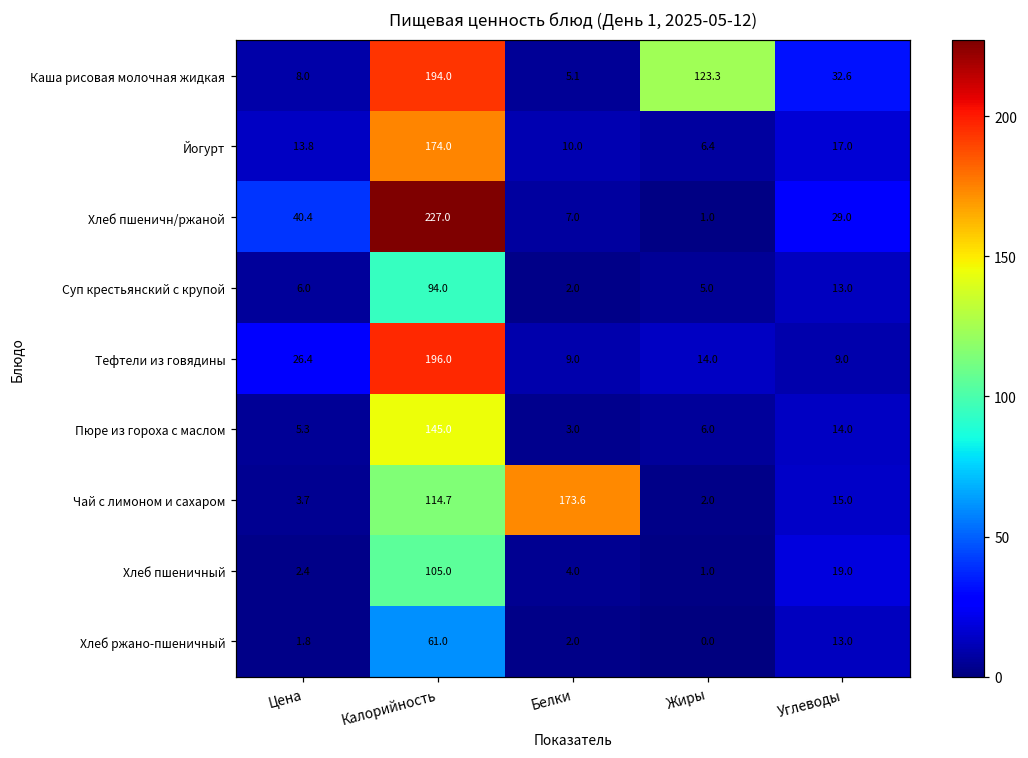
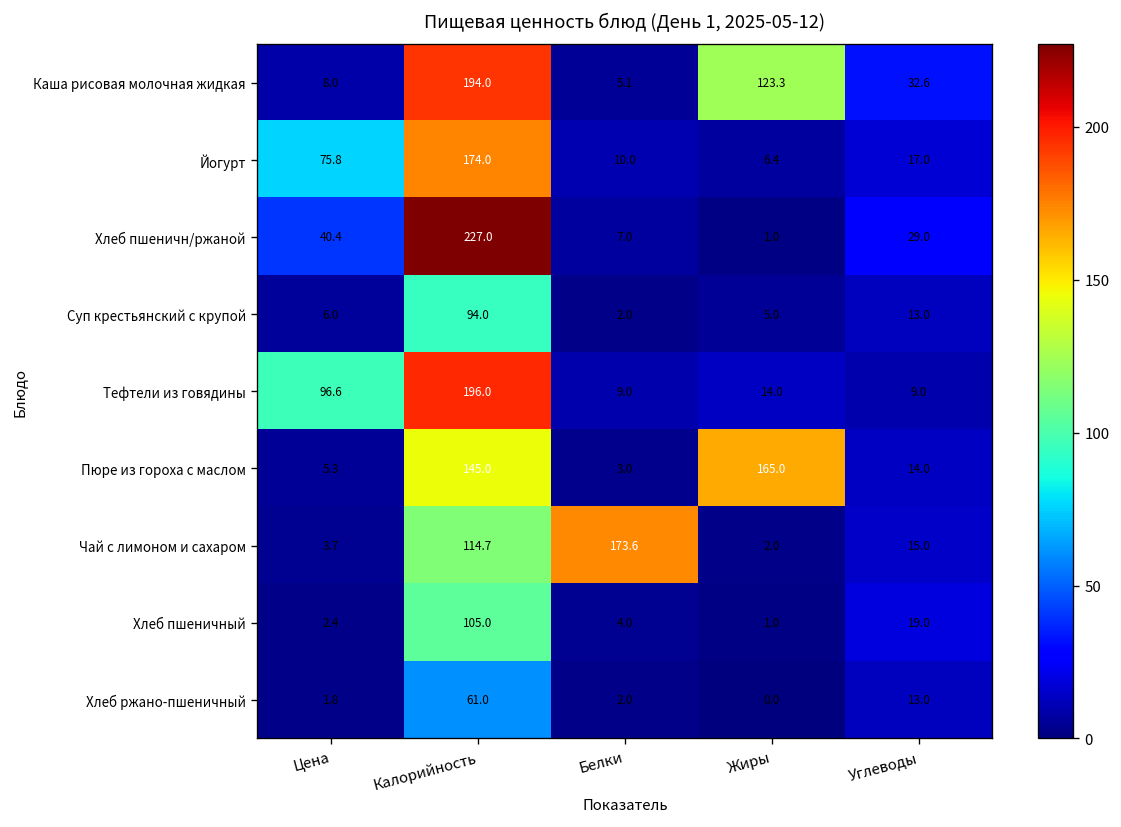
  {
    "Каша рисовая молочная жидкая": {
      "Цена": 8.0,
      "Калорийность": 194.0,
      "Белки": 5.1,
      "Жиры": 123.3,
      "Углеводы": 32.6
    },
    "Йогурт": {
-     "Цена": 13.8,
+     "Цена": 75.8,
      "Калорийность": 174.0,
      "Белки": 10.0,
      "Жиры": 6.4,
      "Углеводы": 17.0
    },
    "Хлеб пшеничн/ржаной": {
      "Цена": 40.4,
      "Калорийность": 227.0,
      "Белки": 7.0,
      "Жиры": 1.0,
      "Углеводы": 29.0
    },
    "Суп крестьянский с крупой": {
      "Цена": 6.0,
      "Калорийность": 94.0,
      "Белки": 2.0,
      "Жиры": 5.0,
      "Углеводы": 13.0
    },
    "Тефтели из говядины": {
-     "Цена": 26.4,
+     "Цена": 96.6,
      "Калорийность": 196.0,
      "Белки": 9.0,
      "Жиры": 14.0,
      "Углеводы": 9.0
    },
    "Пюре из гороха с маслом": {
      "Цена": 5.3,
      "Калорийность": 145.0,
      "Белки": 3.0,
-     "Жиры": 6.0,
+     "Жиры": 165.0,
      "Углеводы": 14.0
    },
    "Чай с лимоном и сахаром": {
      "Цена": 3.7,
      "Калорийность": 114.7,
      "Белки": 173.6,
      "Жиры": 2.0,
      "Углеводы": 15.0
    },
    "Хлеб пшеничный": {
      "Цена": 2.4,
      "Калорийность": 105.0,
      "Белки": 4.0,
      "Жиры": 1.0,
      "Углеводы": 19.0
    },
    "Хлеб ржано-пшеничный": {
      "Цена": 1.8,
      "Калорийность": 61.0,
      "Белки": 2.0,
      "Жиры": 0.0,
      "Углеводы": 13.0
    }
  }
